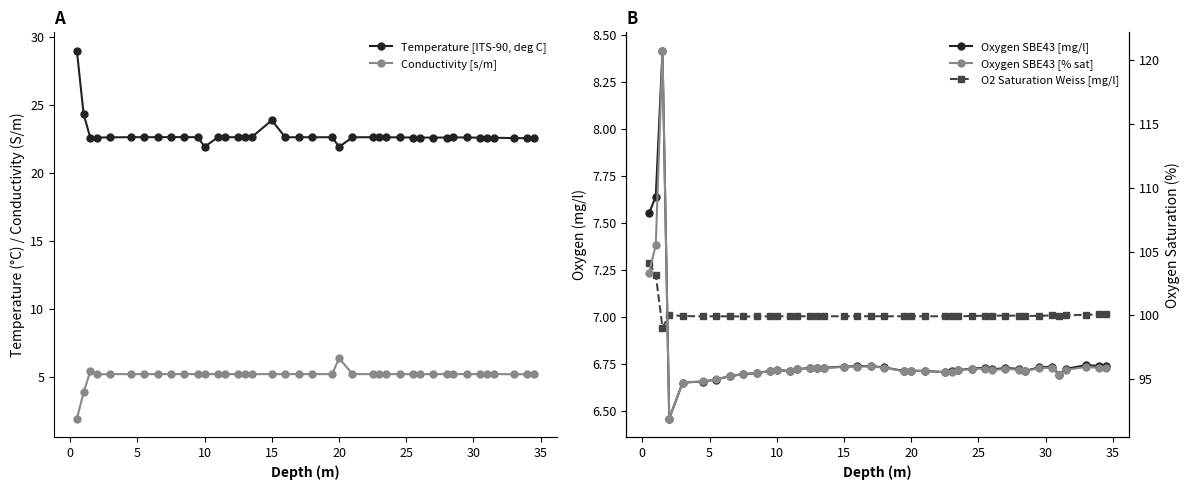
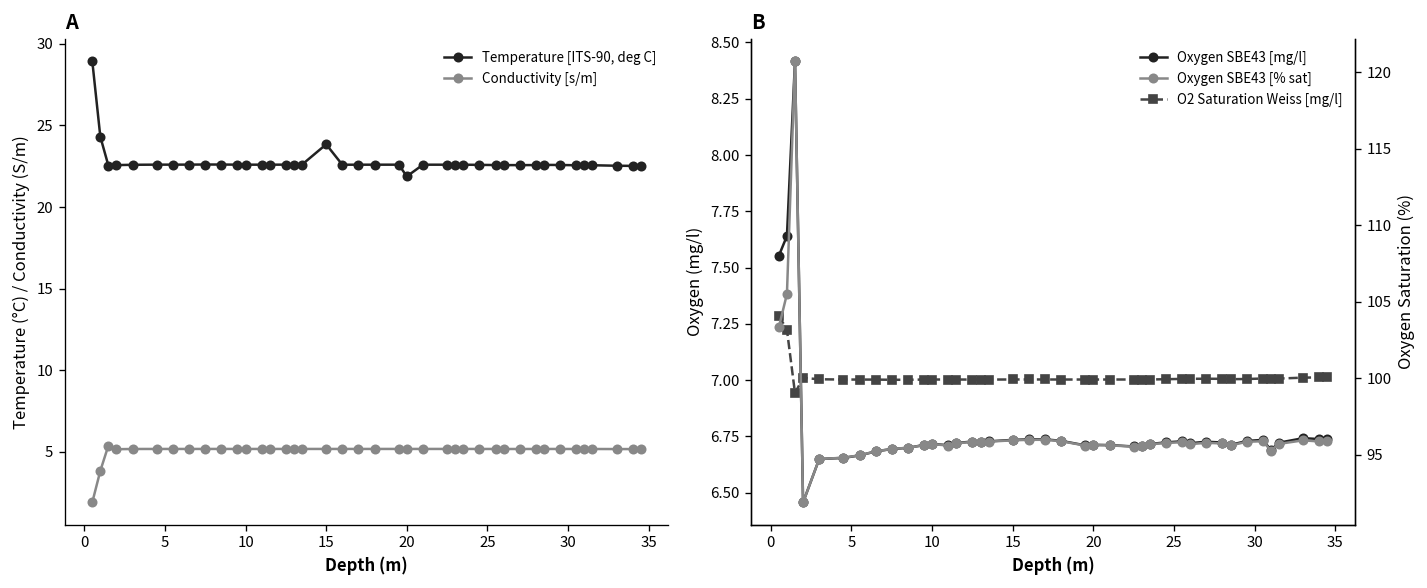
  {
    "A": {
      "Temperature [ITS-90, deg C]": {
-       "10": 21.9,
+       "10": 22.6,
        "15": 23.8,
        "20": 21.9
      },
      "Conductivity [s/m]": {
        "10": 5.2,
        "15": 5.2,
-       "20": 6.4
+       "20": 5.2
      }
    }
  }
